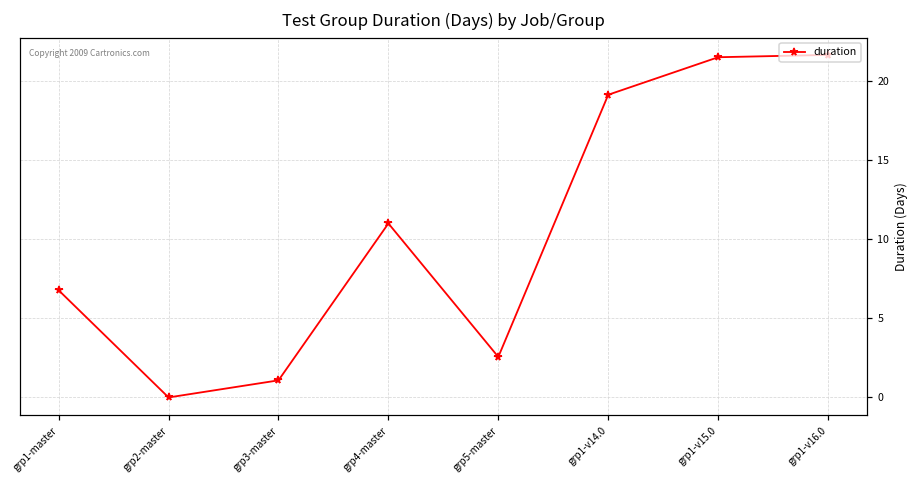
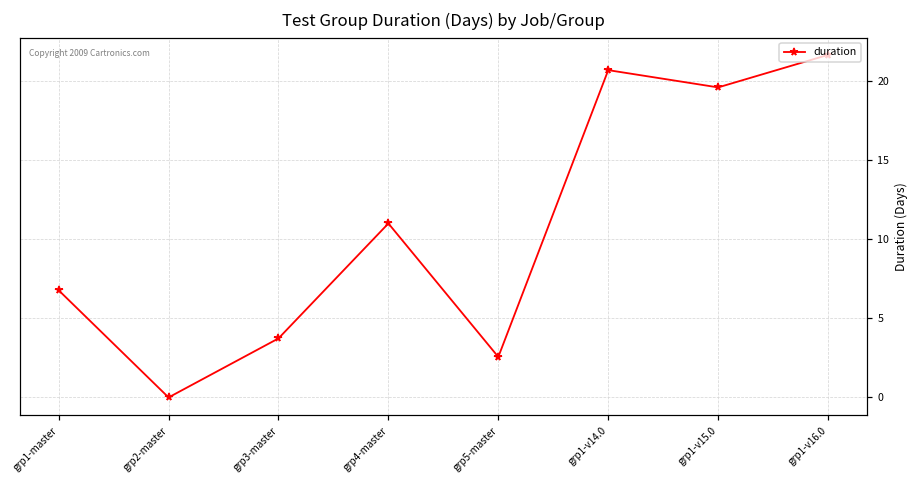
  {
    "grp1-master": 6.8,
    "grp2-master": 0.0,
-   "grp3-master": 1.1,
+   "grp3-master": 3.7,
    "grp4-master": 11.0,
    "grp5-master": 2.6,
-   "grp1-v14.0": 19.1,
-   "grp1-v15.0": 21.5
+   "grp1-v14.0": 20.7,
+   "grp1-v15.0": 19.6
  }
